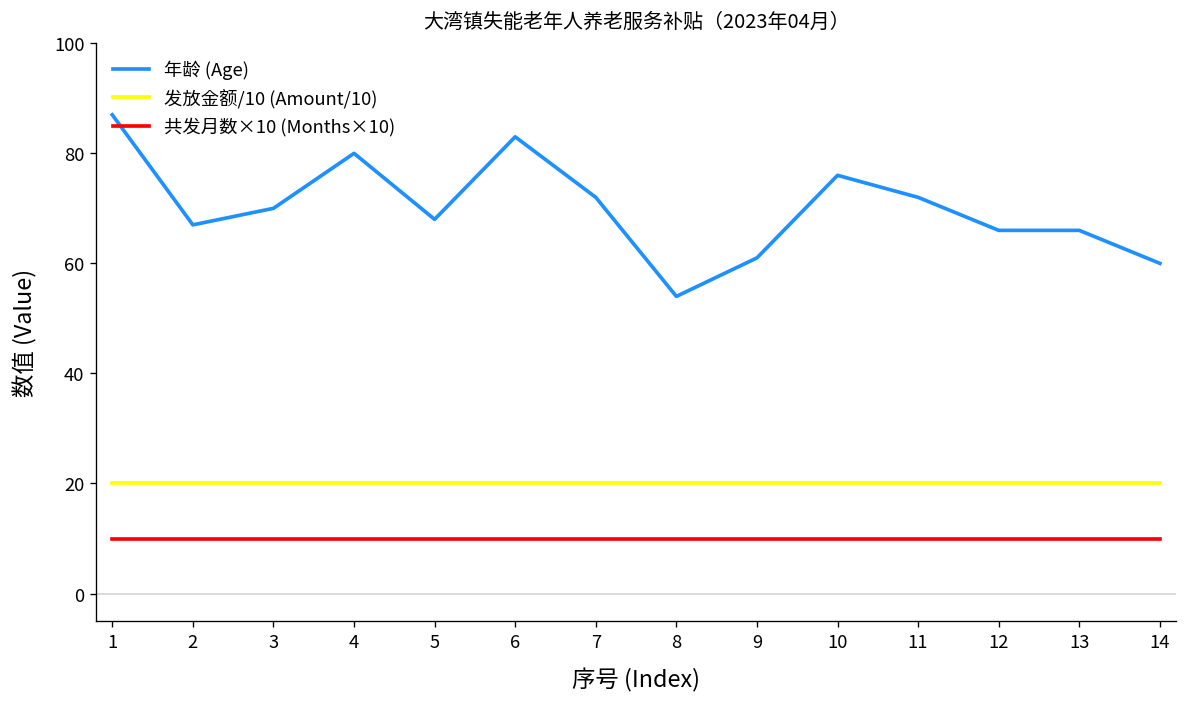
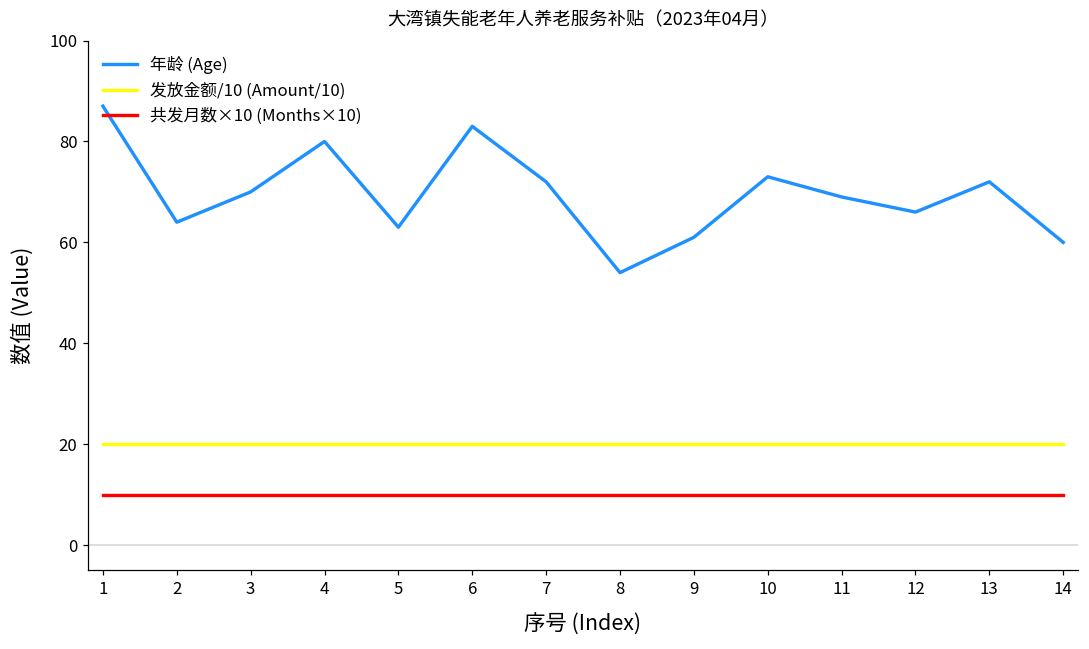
  {
    "年龄 (Age)": {
      "1": 87,
-     "2": 67,
+     "2": 64,
      "3": 70,
      "4": 80,
-     "5": 68,
+     "5": 63,
      "6": 83,
      "7": 72,
      "8": 54,
      "9": 61,
-     "10": 76,
-     "11": 72,
+     "10": 73,
+     "11": 69,
      "12": 66,
-     "13": 66,
+     "13": 72,
      "14": 60
    },
    "发放金额/10 (Amount/10)": {
      "1": 20,
      "2": 20,
      "3": 20,
      "4": 20,
      "5": 20,
      "6": 20,
      "7": 20,
      "8": 20,
      "9": 20,
      "10": 20,
      "11": 20,
      "12": 20,
      "13": 20,
      "14": 20
    },
    "共发月数×10 (Months×10)": {
      "1": 10,
      "2": 10,
      "3": 10,
      "4": 10,
      "5": 10,
      "6": 10,
      "7": 10,
      "8": 10,
      "9": 10,
      "10": 10,
      "11": 10,
      "12": 10,
      "13": 10,
      "14": 10
    }
  }
